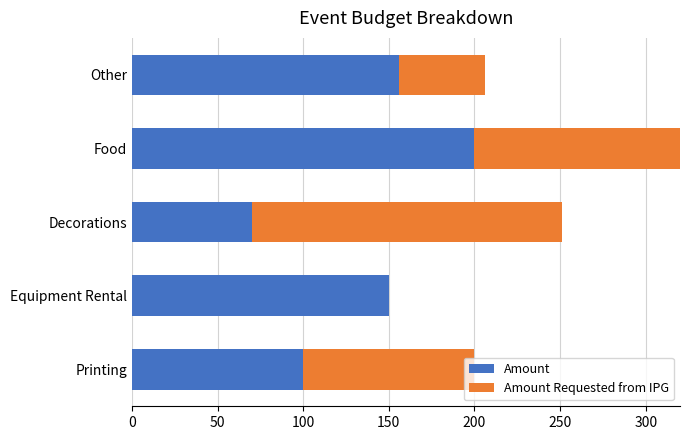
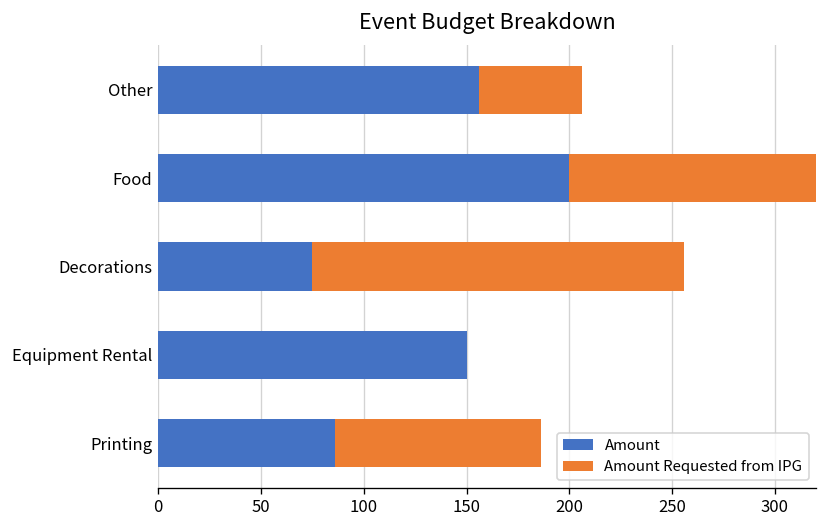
  {
    "Amount": {
      "Other": 156,
      "Food": 200,
-     "Decorations": 70,
+     "Decorations": 75,
      "Equipment Rental": 150,
-     "Printing": 100
+     "Printing": 86
    },
    "Amount Requested from IPG": {
      "Other": 50,
      "Decorations": 181,
      "Equipment Rental": 0
    }
  }
